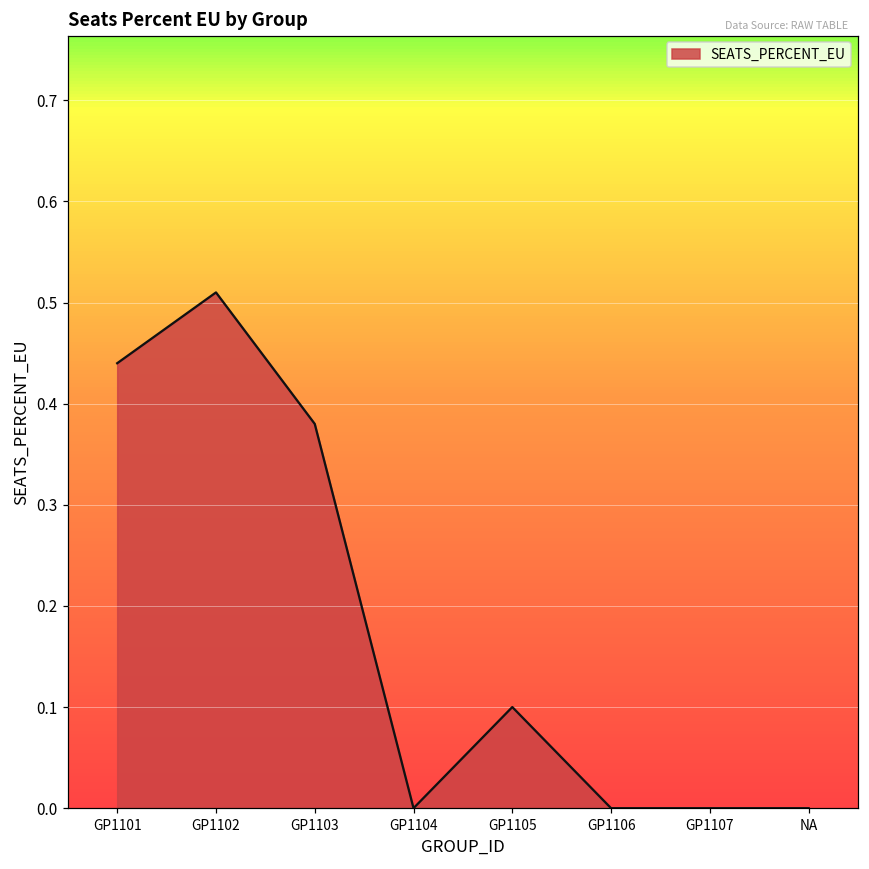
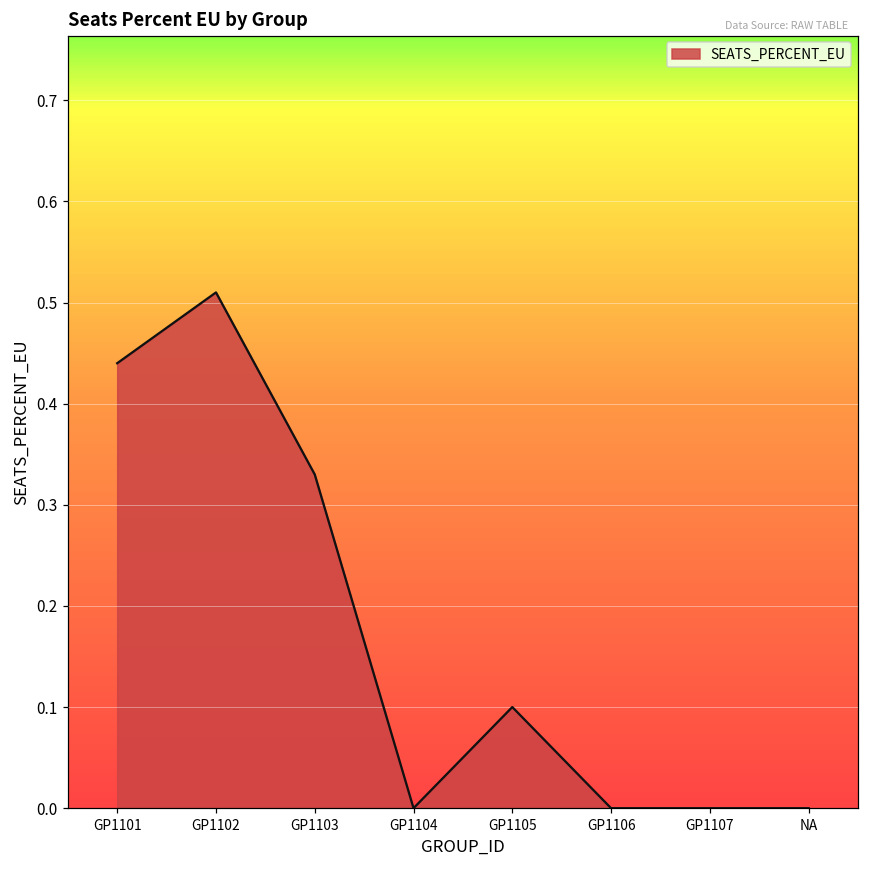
  {
    "GP1101": 0.44,
    "GP1102": 0.51,
-   "GP1103": 0.38,
+   "GP1103": 0.33,
    "GP1104": 0.00,
    "GP1105": 0.10,
    "GP1106": 0.00,
    "GP1107": 0.00,
    "NA": 0.00
  }
